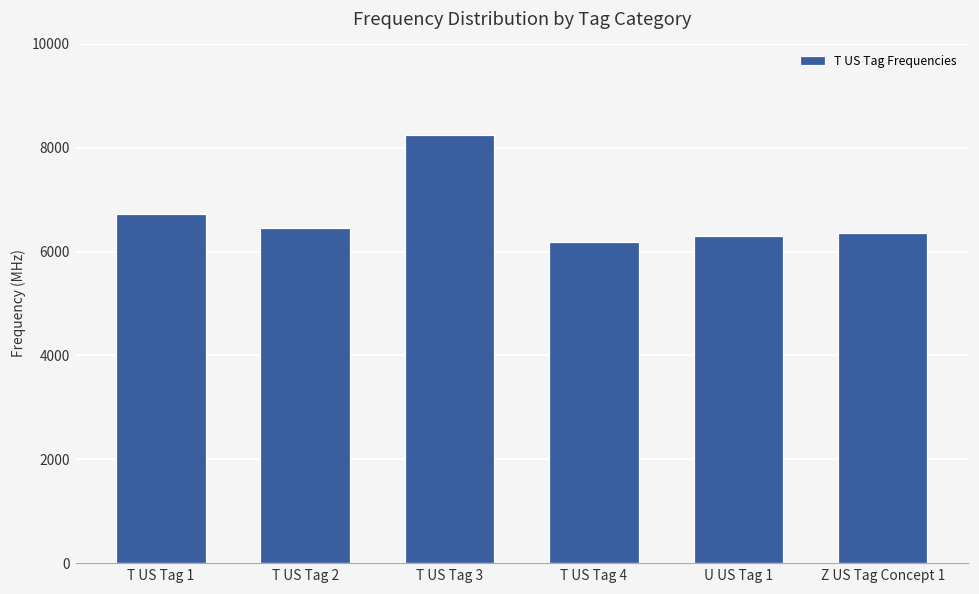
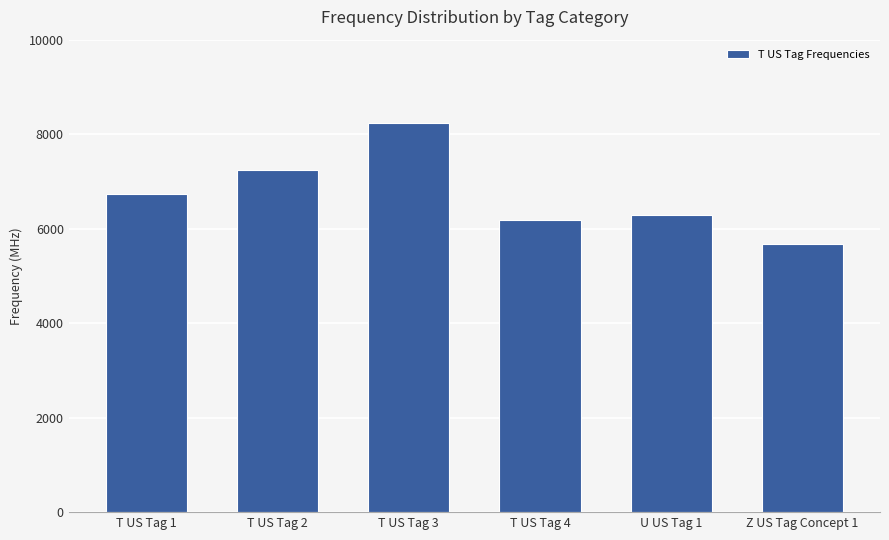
  {
    "T US Tag 1": 6700,
-   "T US Tag 2": 6500,
+   "T US Tag 2": 7200,
    "T US Tag 3": 8200,
    "T US Tag 4": 6200,
    "U US Tag 1": 6300,
-   "Z US Tag Concept 1": 6400
+   "Z US Tag Concept 1": 5700
  }
